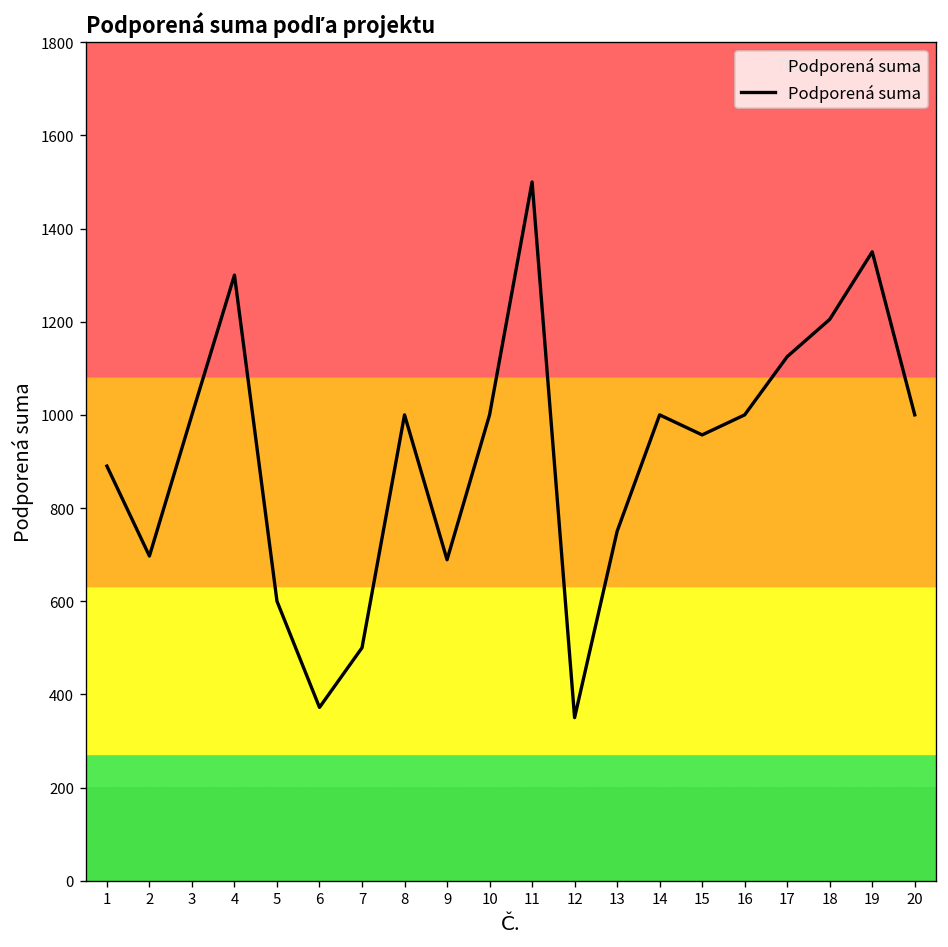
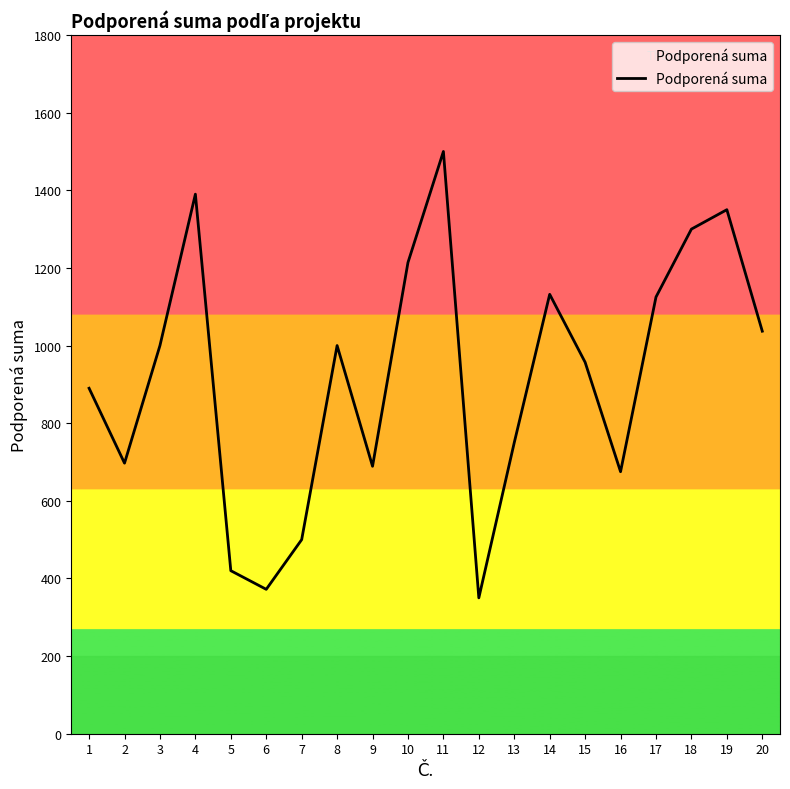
  {
    "1": 890,
    "2": 700,
    "3": 1000,
-   "4": 1300,
-   "5": 600,
+   "4": 1390,
+   "5": 420,
    "6": 370,
    "7": 500,
    "8": 1000,
    "9": 690,
-   "10": 1000,
+   "10": 1210,
    "11": 1500,
    "12": 350,
    "13": 750,
-   "14": 1000,
+   "14": 1130,
    "15": 960,
-   "16": 1000,
+   "16": 680,
    "17": 1130,
-   "18": 1210,
+   "18": 1300,
    "19": 1350,
-   "20": 1000
+   "20": 1040
  }
